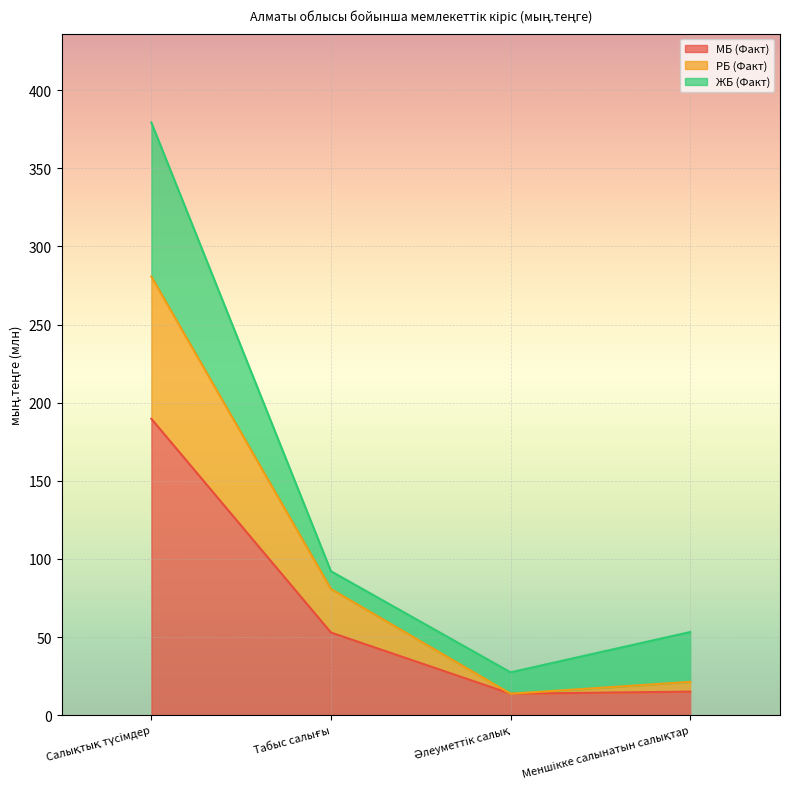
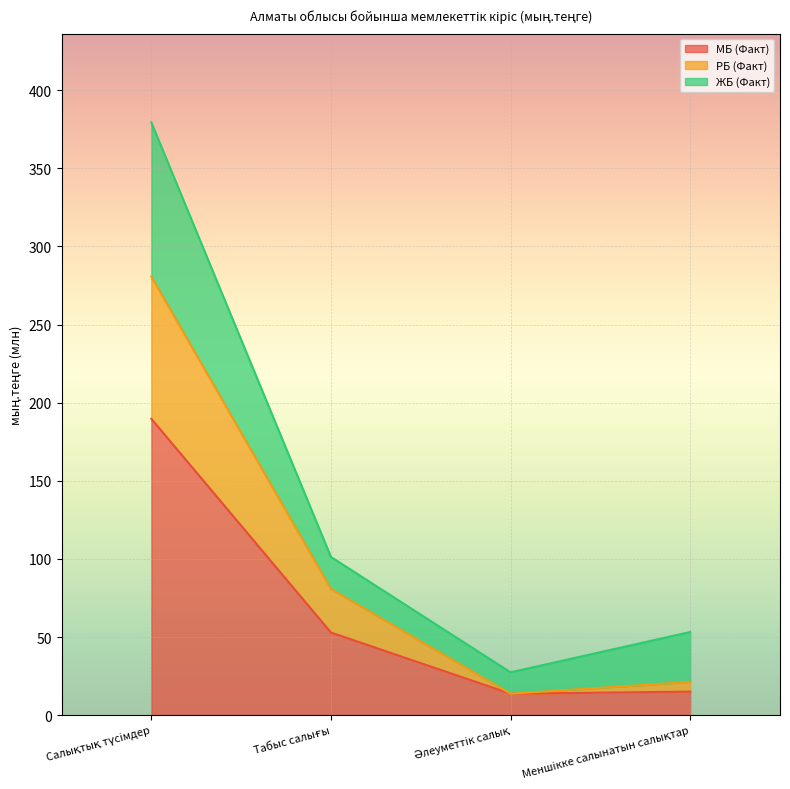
  {
    "МБ (Факт)": {
      "Салықтық түсімдер": 190,
      "Табыс салығы": 53,
      "Меншiкке салынатын салықтар": 15
    },
    "РБ (Факт)": {
      "Салықтық түсімдер": 91,
      "Табыс салығы": 28,
      "Меншiкке салынатын салықтар": 6
    },
    "ЖБ (Факт)": {
      "Салықтық түсімдер": 99,
-     "Табыс салығы": 11,
+     "Табыс салығы": 21,
      "Әлеуметтiк салық": 14,
      "Меншiкке салынатын салықтар": 32
    }
  }
